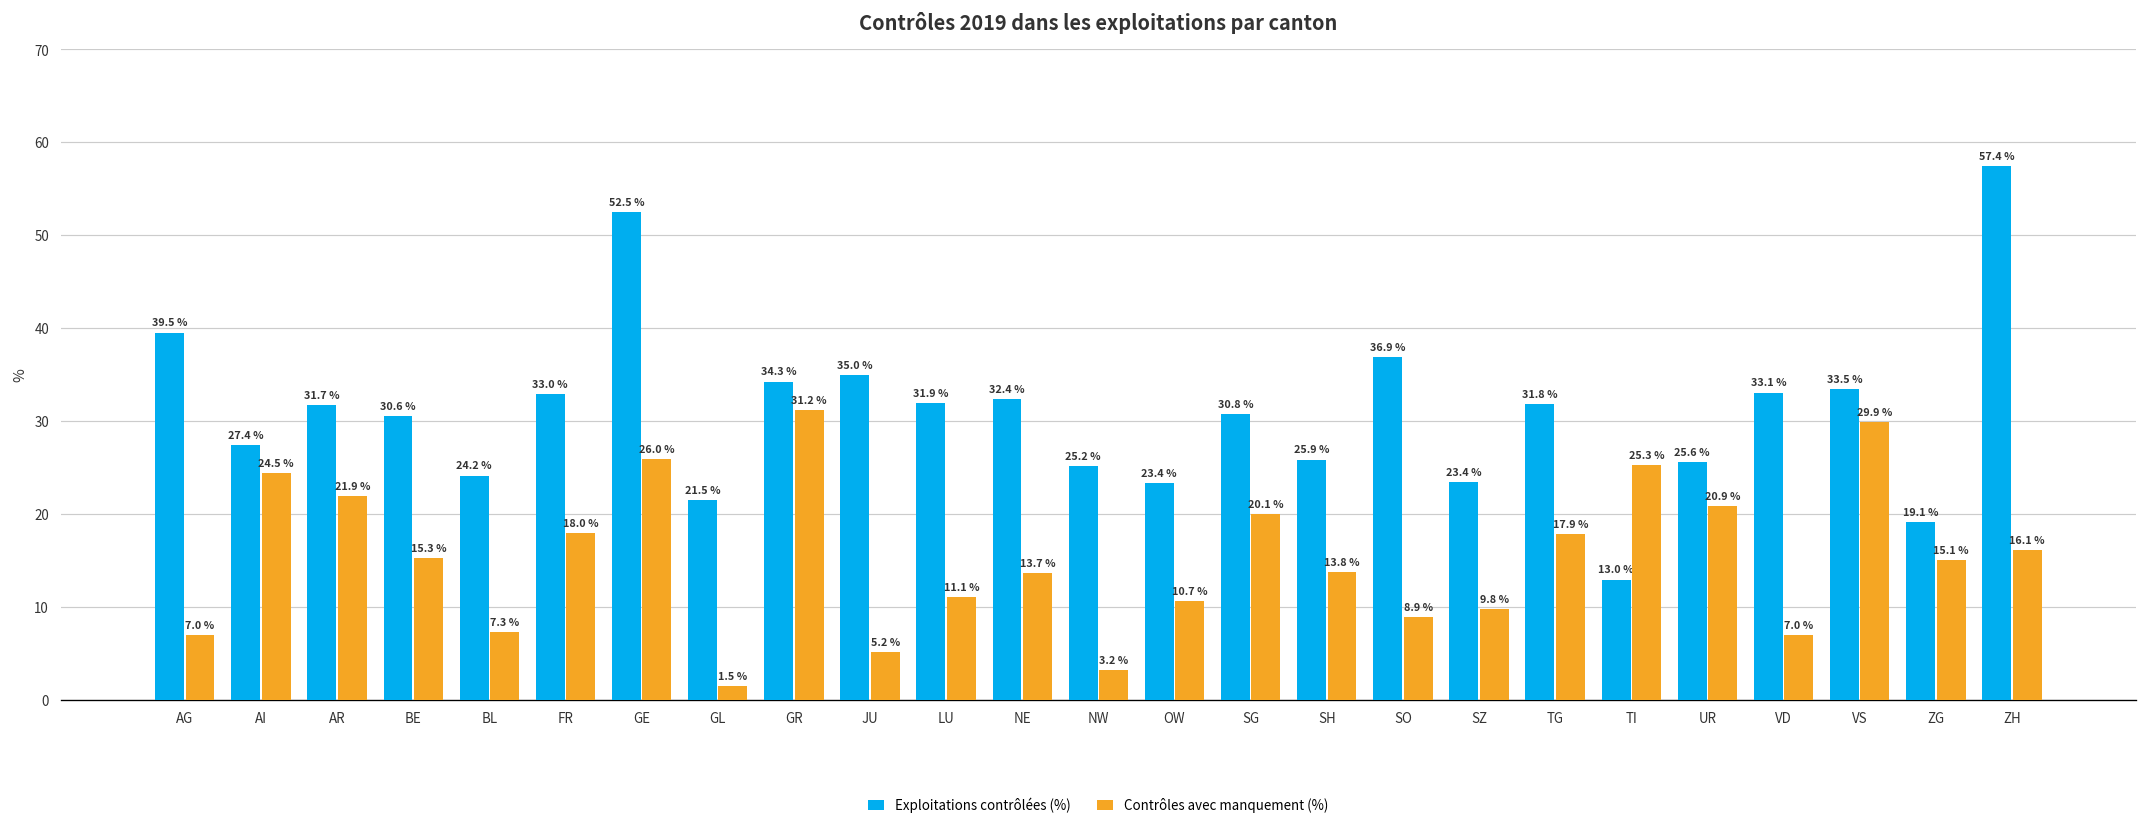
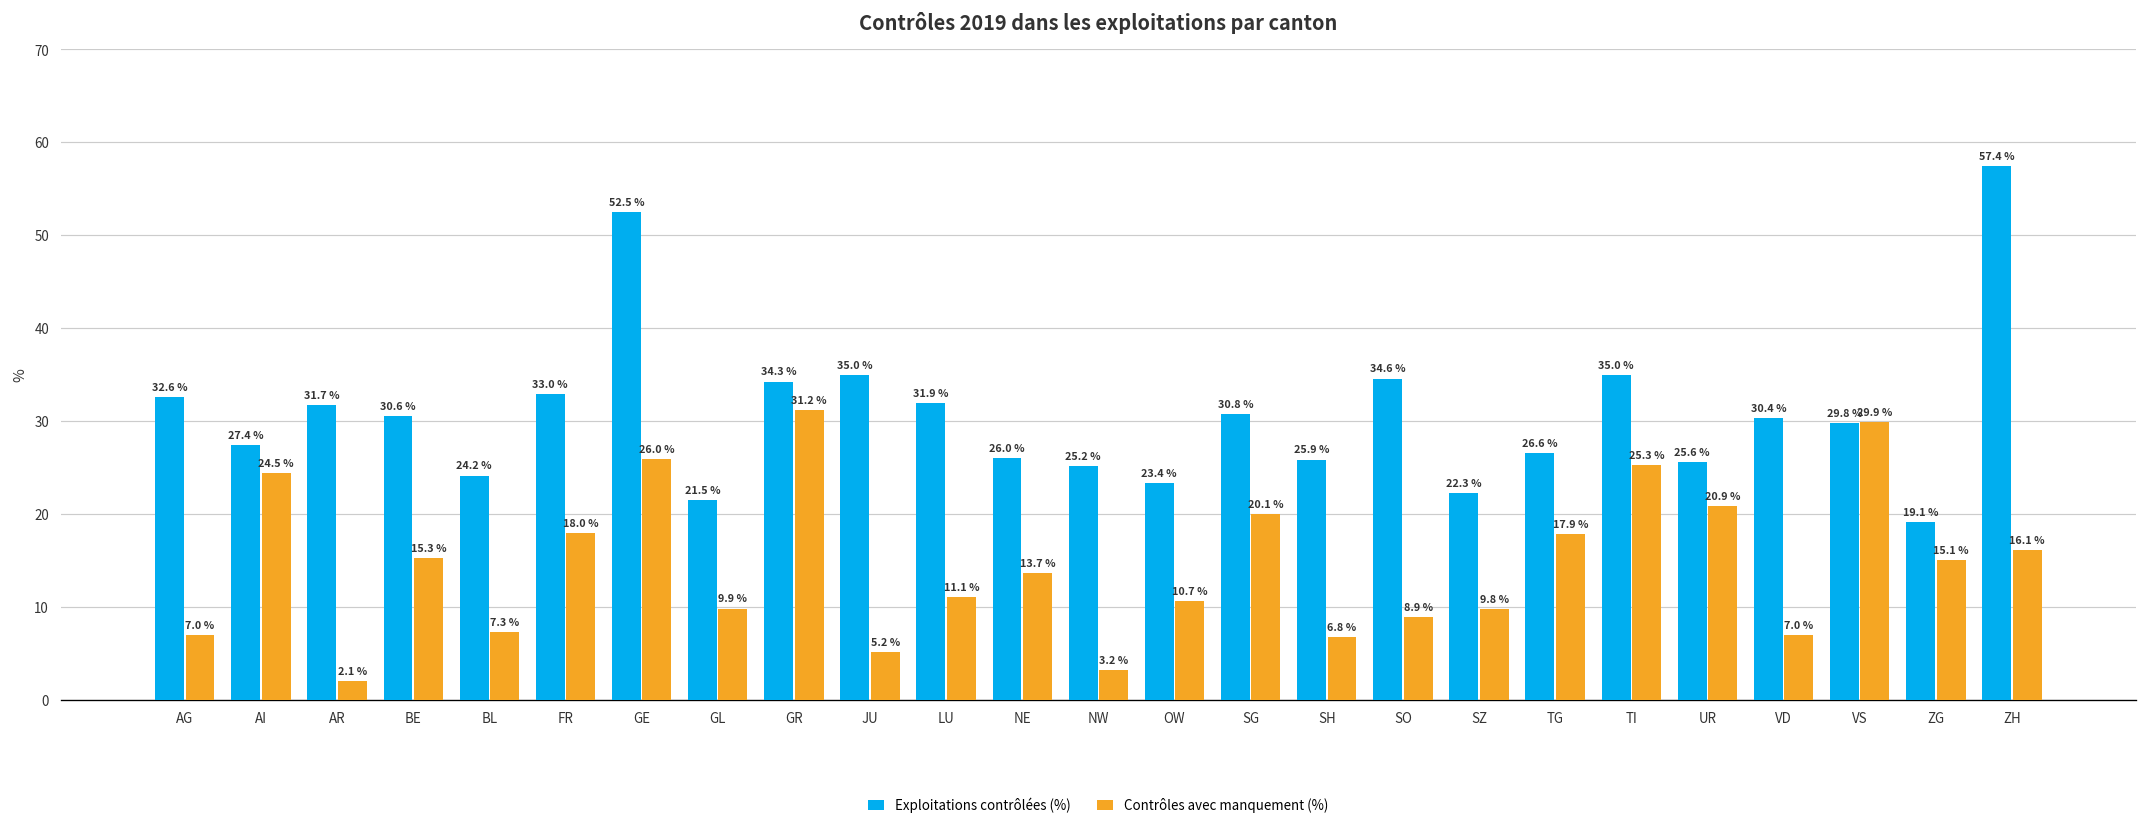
  {
    "Exploitations contrôlées (%)": {
-     "AG": "39.5 %",
+     "AG": "32.6 %",
      "AI": "27.4 %",
      "AR": "31.7 %",
      "BE": "30.6 %",
      "BL": "24.2 %",
      "FR": "33.0 %",
      "GE": "52.5 %",
      "GL": "21.5 %",
      "GR": "34.3 %",
      "JU": "35.0 %",
      "LU": "31.9 %",
-     "NE": "32.4 %",
+     "NE": "26.0 %",
      "NW": "25.2 %",
      "OW": "23.4 %",
      "SG": "30.8 %",
      "SH": "25.9 %",
-     "SO": "36.9 %",
-     "SZ": "23.4 %",
-     "TG": "31.8 %",
-     "TI": "13.0 %",
+     "SO": "34.6 %",
+     "SZ": "22.3 %",
+     "TG": "26.6 %",
+     "TI": "35.0 %",
      "UR": "25.6 %",
-     "VD": "33.1 %",
-     "VS": "33.5 %",
+     "VD": "30.4 %",
+     "VS": "29.8 %",
      "ZG": "19.1 %",
      "ZH": "57.4 %"
    },
    "Contrôles avec manquement (%)": {
      "AG": "7.0 %",
      "AI": "24.5 %",
-     "AR": "21.9 %",
+     "AR": "2.1 %",
      "BE": "15.3 %",
      "BL": "7.3 %",
      "FR": "18.0 %",
      "GE": "26.0 %",
-     "GL": "1.5 %",
+     "GL": "9.9 %",
      "GR": "31.2 %",
      "JU": "5.2 %",
      "LU": "11.1 %",
      "NE": "13.7 %",
      "NW": "3.2 %",
      "OW": "10.7 %",
      "SG": "20.1 %",
-     "SH": "13.8 %",
+     "SH": "6.8 %",
      "SO": "8.9 %",
      "SZ": "9.8 %",
      "TG": "17.9 %",
      "TI": "25.3 %",
      "UR": "20.9 %",
      "VD": "7.0 %",
      "VS": "29.9 %",
      "ZG": "15.1 %",
      "ZH": "16.1 %"
    }
  }
